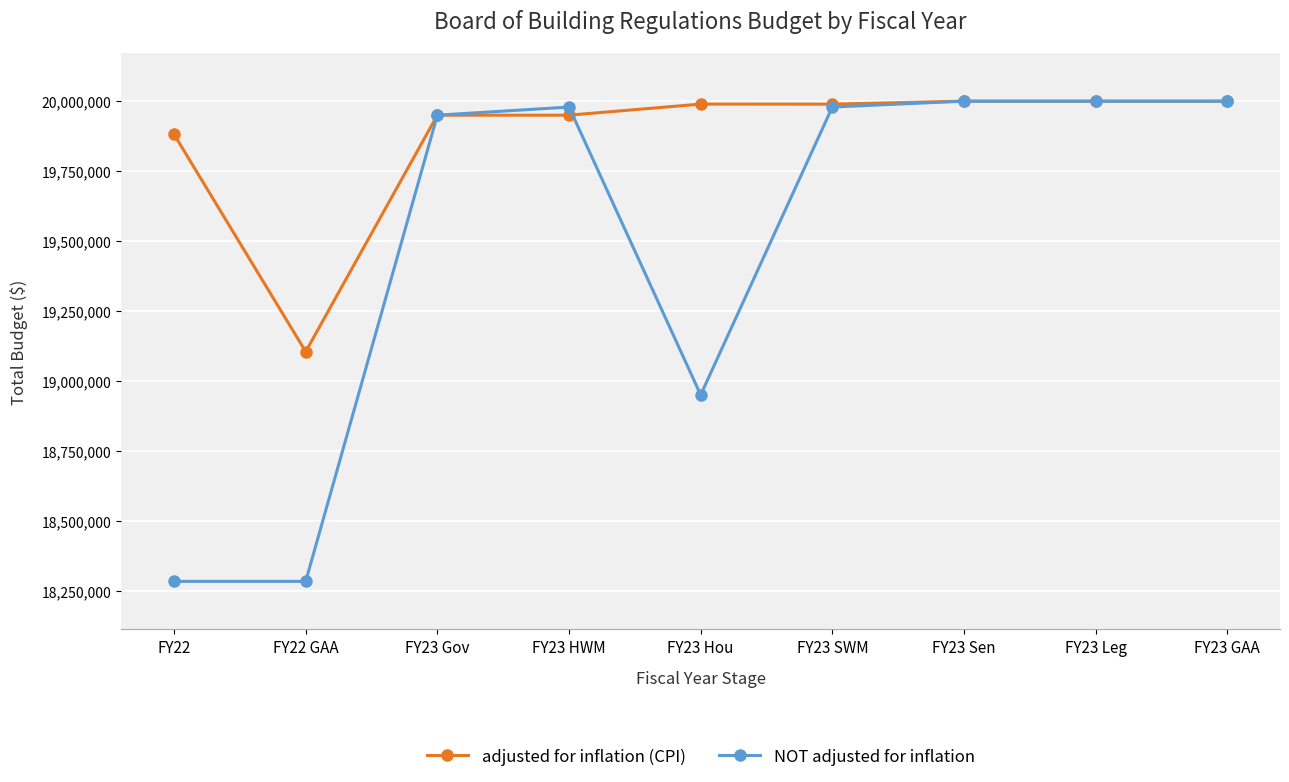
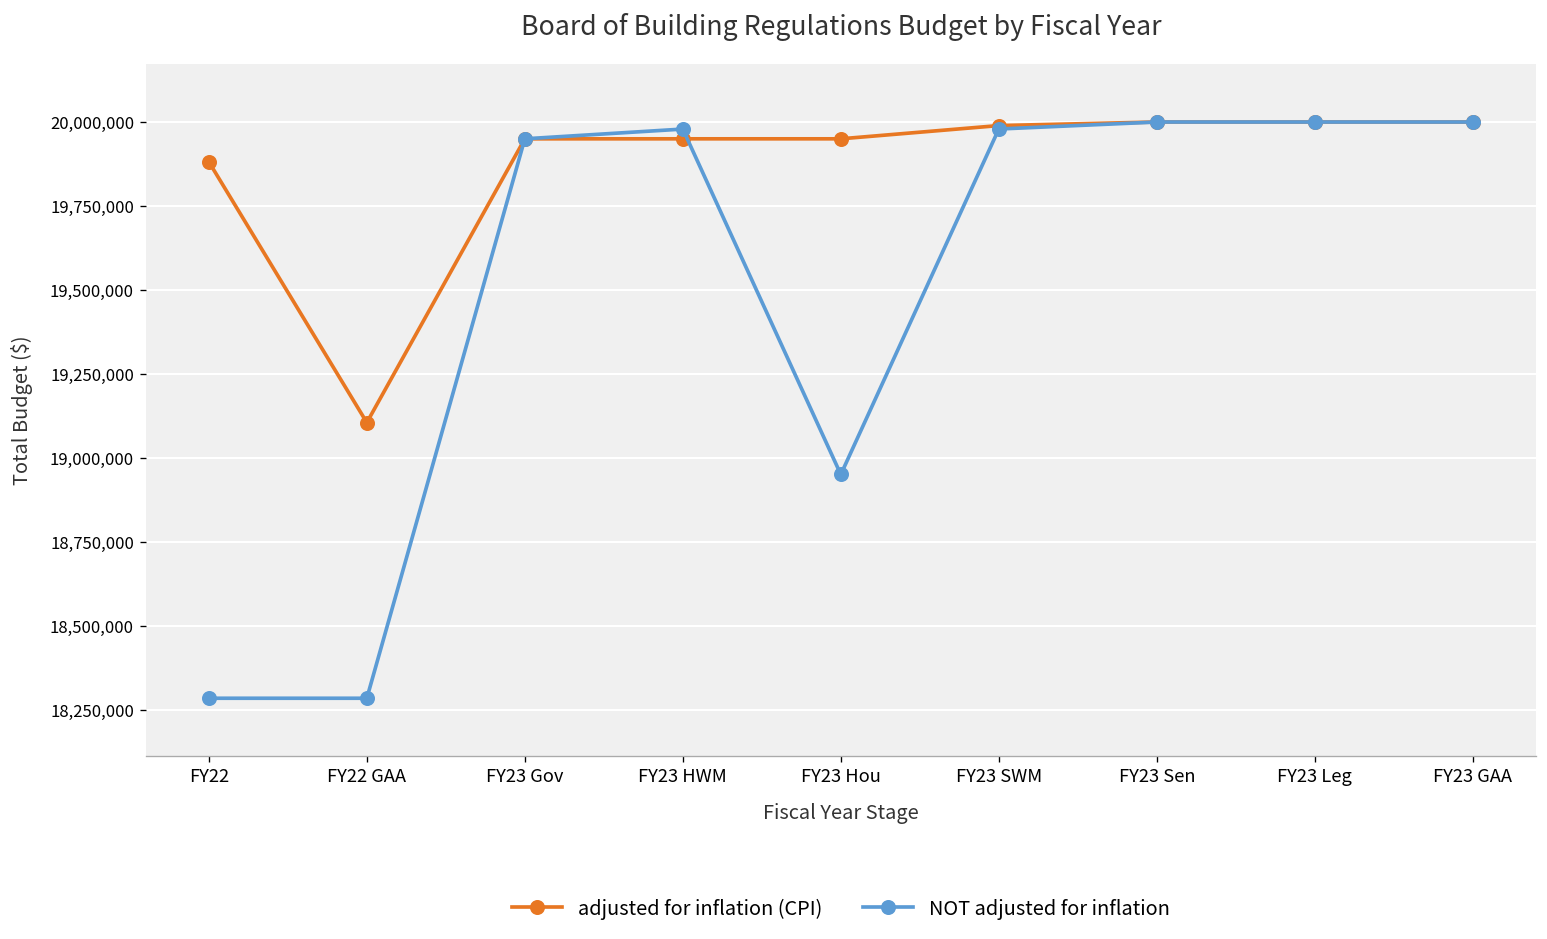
  {
    "adjusted for inflation (CPI)": {
      "FY22": "19,880,000",
      "FY22 GAA": "19,100,000",
      "FY23 HWM": "19,950,000",
-     "FY23 Hou": "19,990,000",
+     "FY23 Hou": "19,950,000",
      "FY23 SWM": "19,990,000"
    },
    "NOT adjusted for inflation": {
      "FY22": "18,280,000",
      "FY22 GAA": "18,280,000",
      "FY23 HWM": "19,980,000",
      "FY23 Hou": "18,950,000",
      "FY23 SWM": "19,980,000"
    }
  }
